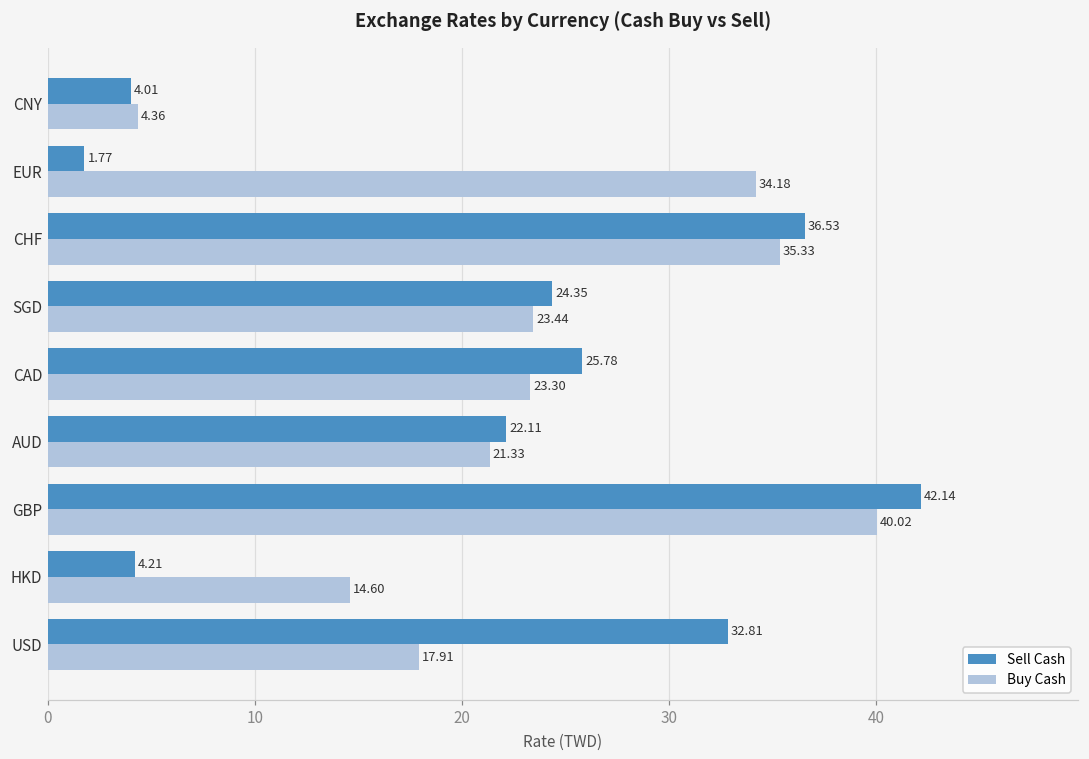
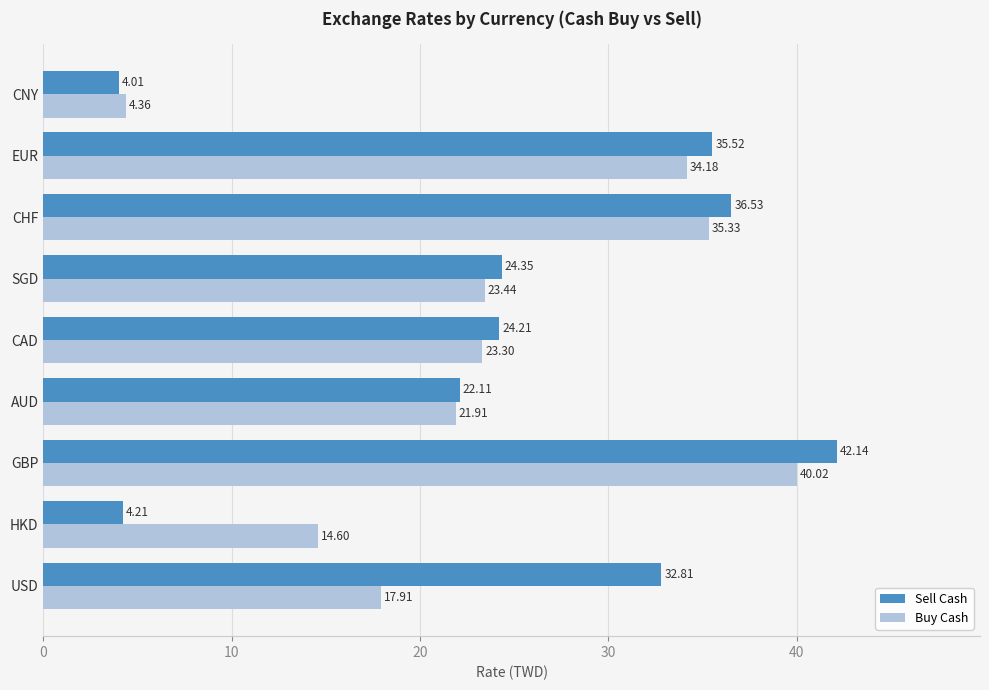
  {
    "Sell Cash": {
      "CNY": 4.01,
-     "EUR": 1.77,
+     "EUR": 35.52,
      "CHF": 36.53,
      "SGD": 24.35,
-     "CAD": 25.78,
+     "CAD": 24.21,
      "AUD": 22.11,
      "GBP": 42.14,
      "HKD": 4.21,
      "USD": 32.81
    },
    "Buy Cash": {
      "CNY": 4.36,
      "EUR": 34.18,
      "CHF": 35.33,
      "SGD": 23.44,
      "CAD": 23.30,
-     "AUD": 21.33,
+     "AUD": 21.91,
      "GBP": 40.02,
      "HKD": 14.60,
      "USD": 17.91
    }
  }
